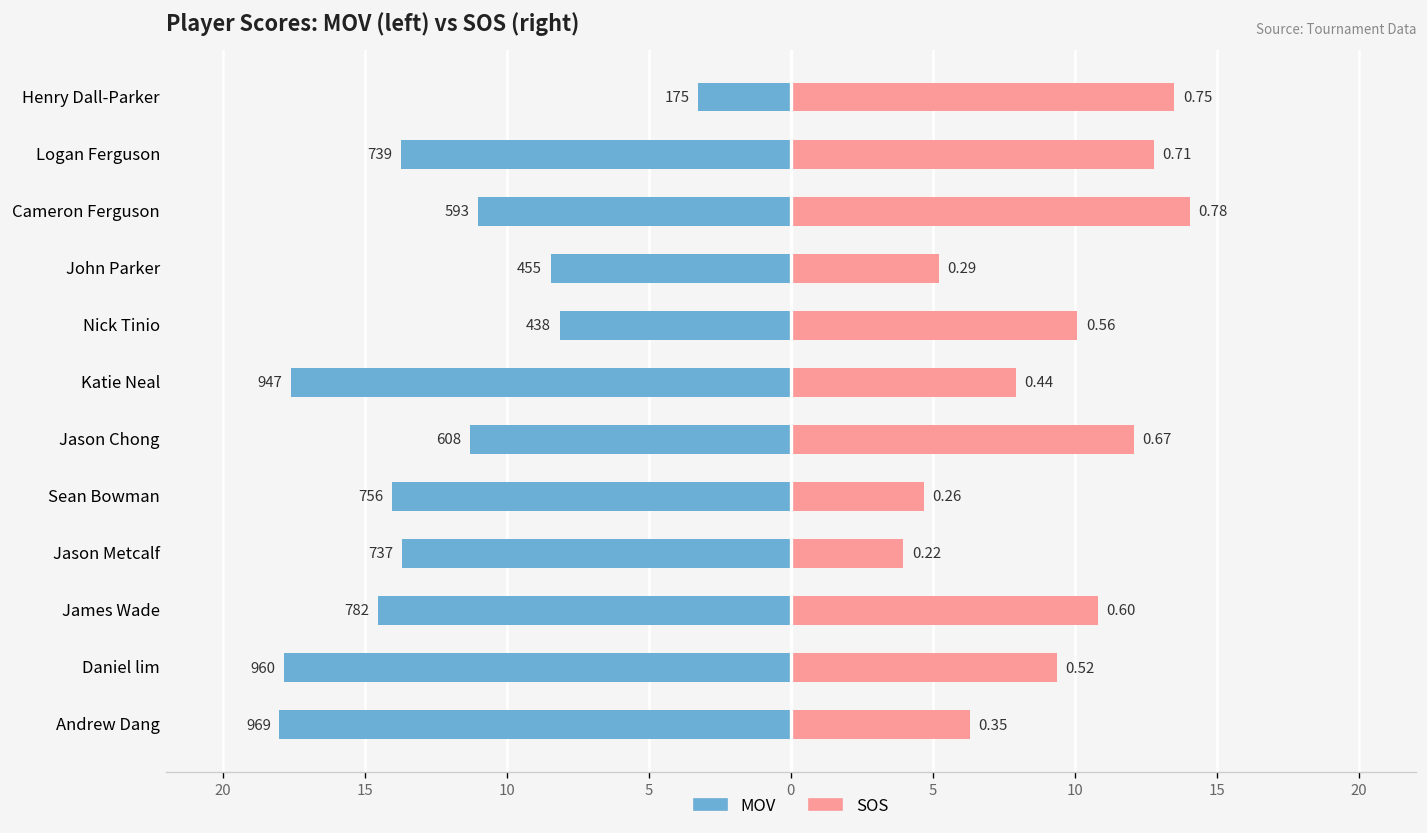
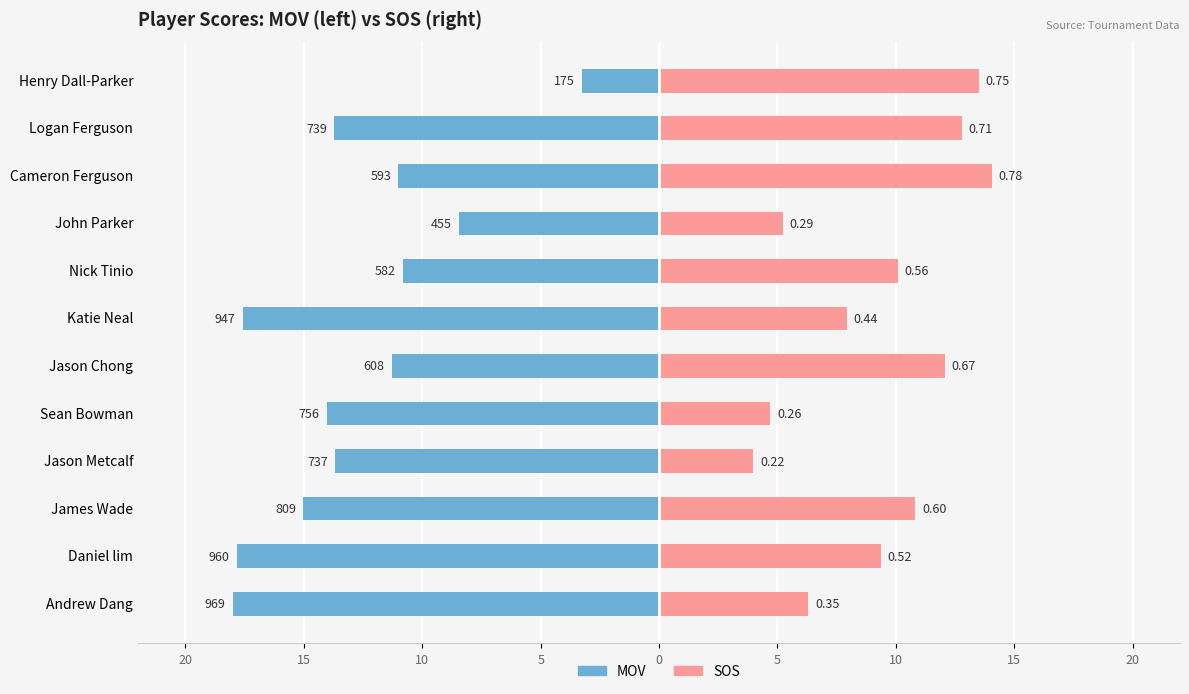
  {
    "MOV": {
-     "Nick Tinio": 438,
-     "James Wade": 782
+     "Nick Tinio": 582,
+     "James Wade": 809
    }
  }
